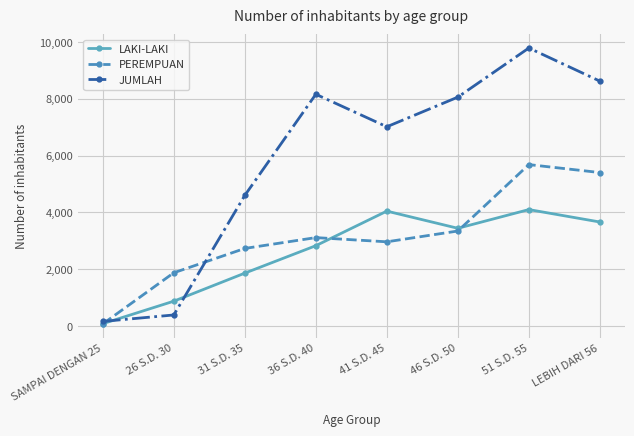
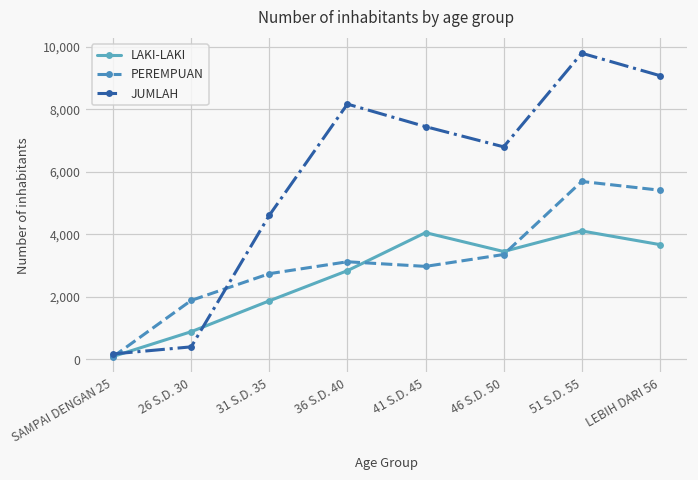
  {
    "JUMLAH": {
      "26 S.D. 30": "400",
      "31 S.D. 35": "4,600",
      "36 S.D. 40": "8,200",
-     "41 S.D. 45": "7,000",
-     "46 S.D. 50": "8,100",
+     "41 S.D. 45": "7,400",
+     "46 S.D. 50": "6,800",
      "51 S.D. 55": "9,800",
-     "LEBIH DARI 56": "8,600"
+     "LEBIH DARI 56": "9,100"
    }
  }
